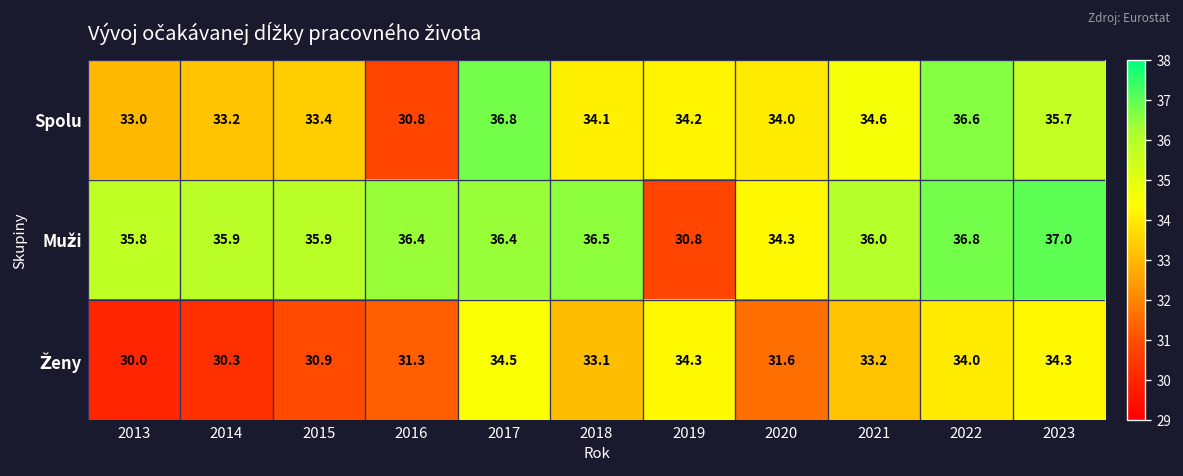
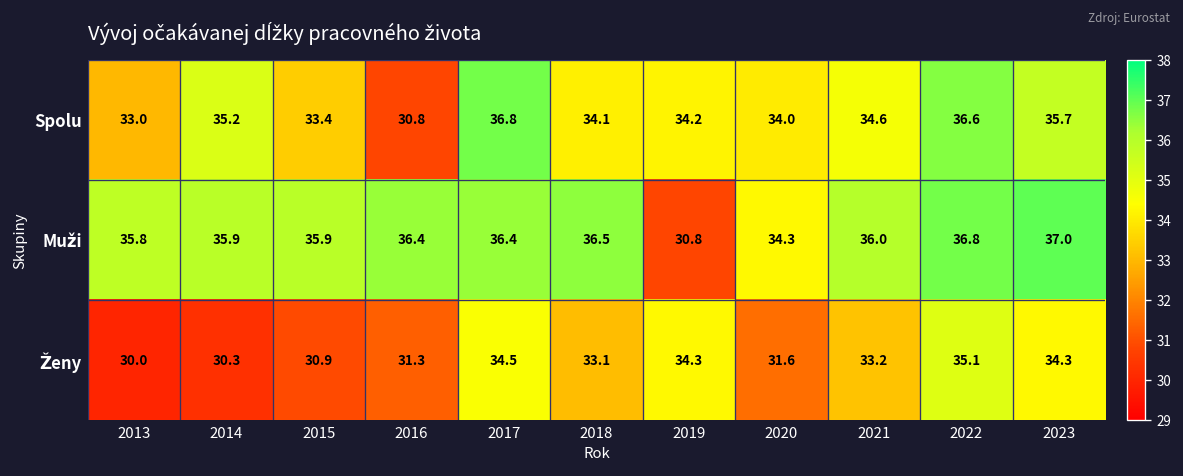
  {
    "Spolu": {
      "2013": 33.0,
-     "2014": 33.2,
+     "2014": 35.2,
      "2015": 33.4,
      "2016": 30.8,
      "2017": 36.8,
      "2018": 34.1,
      "2019": 34.2,
      "2020": 34.0,
      "2021": 34.6,
      "2022": 36.6,
      "2023": 35.7
    },
    "Muži": {
      "2013": 35.8,
      "2014": 35.9,
      "2015": 35.9,
      "2016": 36.4,
      "2017": 36.4,
      "2018": 36.5,
      "2019": 30.8,
      "2020": 34.3,
      "2021": 36.0,
      "2022": 36.8,
      "2023": 37.0
    },
    "Ženy": {
      "2013": 30.0,
      "2014": 30.3,
      "2015": 30.9,
      "2016": 31.3,
      "2017": 34.5,
      "2018": 33.1,
      "2019": 34.3,
      "2020": 31.6,
      "2021": 33.2,
-     "2022": 34.0,
+     "2022": 35.1,
      "2023": 34.3
    }
  }
